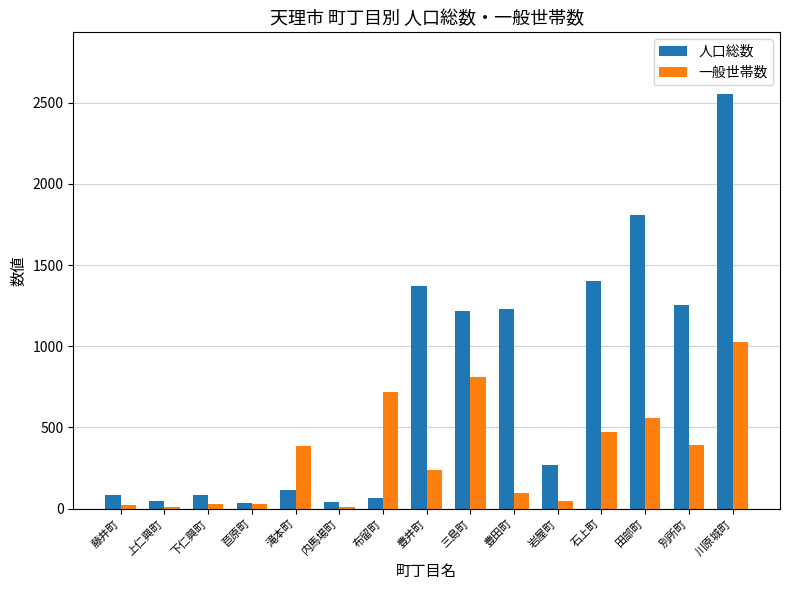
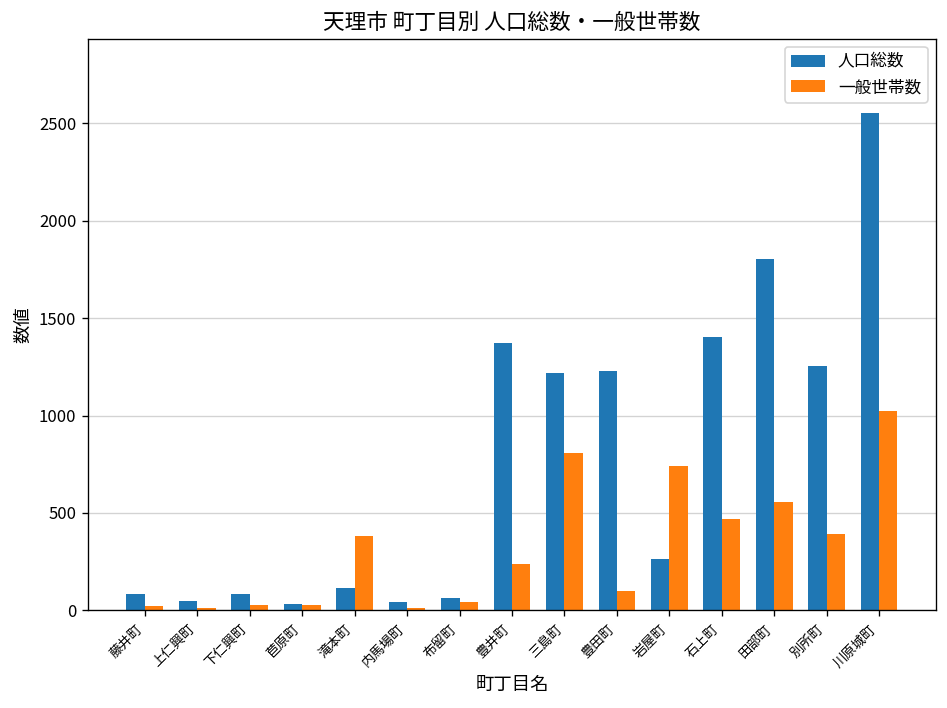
  {
    "人口総数": {
      "藤井町": 80,
      "上仁興町": 50,
      "下仁興町": 90,
      "苣原町": 30,
      "滝本町": 110,
      "内馬場町": 40,
      "布留町": 70,
      "豊井町": 1370,
      "三島町": 1220,
      "豊田町": 1230,
      "岩屋町": 270,
      "石上町": 1400,
      "田部町": 1810,
      "別所町": 1250,
      "川原城町": 2550
    },
    "一般世帯数": {
      "藤井町": 20,
      "下仁興町": 30,
      "苣原町": 30,
      "滝本町": 380,
-     "布留町": 720,
+     "布留町": 50,
      "豊井町": 240,
      "三島町": 810,
      "豊田町": 100,
-     "岩屋町": 50,
+     "岩屋町": 740,
      "石上町": 470,
      "田部町": 560,
      "別所町": 390,
      "川原城町": 1020
    }
  }
